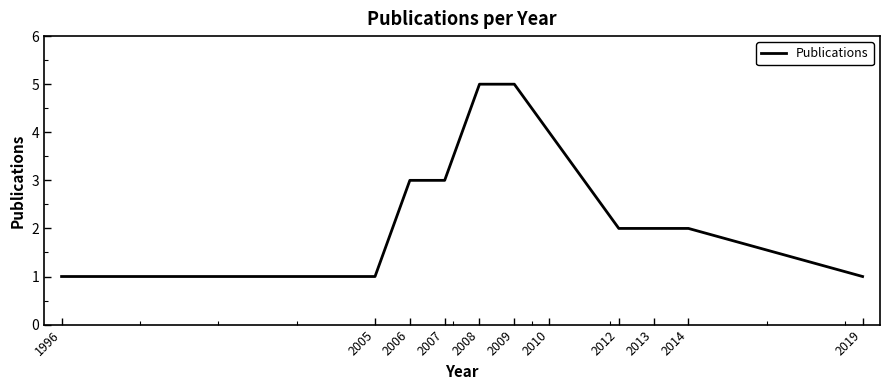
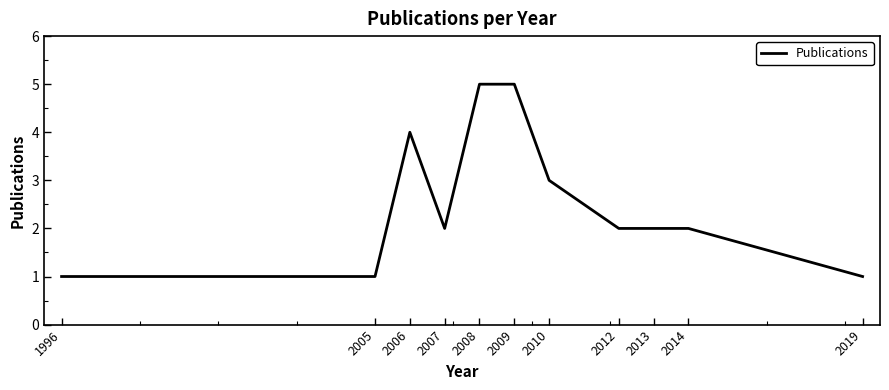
  {
    "1996": 1,
    "2005": 1,
-   "2006": 3,
-   "2007": 3,
+   "2006": 4,
+   "2007": 2,
    "2008": 5,
    "2009": 5,
-   "2010": 4,
+   "2010": 3,
    "2012": 2,
    "2013": 2,
    "2014": 2,
    "2019": 1
  }
